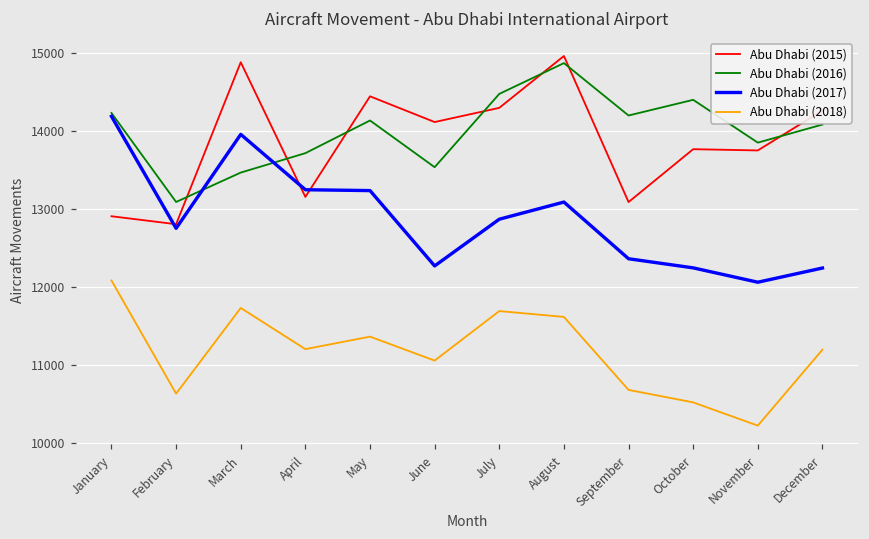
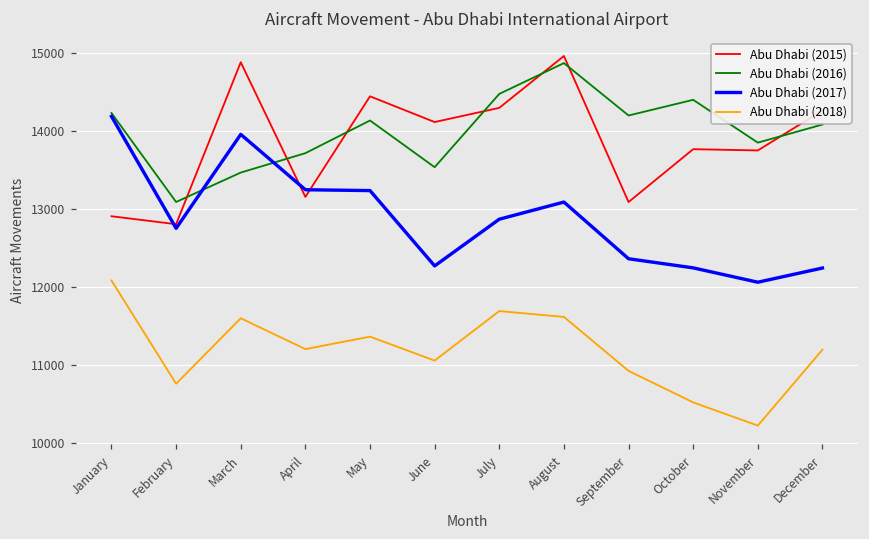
  {
    "Abu Dhabi (2015)": {
      "January": 12900,
      "February": 12800,
      "March": 14900,
      "April": 13200,
      "May": 14400,
      "June": 14100,
      "July": 14300,
      "August": 15000,
      "September": 13100,
      "October": 13800,
      "November": 13800
    },
    "Abu Dhabi (2016)": {
      "January": 14200,
      "February": 13100,
      "March": 13500,
      "April": 13700,
      "May": 14100,
      "June": 13500,
      "July": 14500,
      "August": 14900,
      "September": 14200,
      "October": 14400,
      "November": 13900,
      "December": 14100
    },
    "Abu Dhabi (2017)": {
      "January": 14200,
      "February": 12800,
      "March": 14000,
      "April": 13200,
      "May": 13200,
      "June": 12300,
      "July": 12900,
      "August": 13100,
      "September": 12400,
      "October": 12200,
      "November": 12100,
      "December": 12200
    },
    "Abu Dhabi (2018)": {
      "January": 12100,
-     "February": 10600,
-     "March": 11700,
+     "February": 10800,
+     "March": 11600,
      "April": 11200,
      "May": 11400,
      "June": 11100,
      "July": 11700,
      "August": 11600,
-     "September": 10700,
+     "September": 10900,
      "October": 10500,
      "November": 10200,
      "December": 11200
    }
  }
